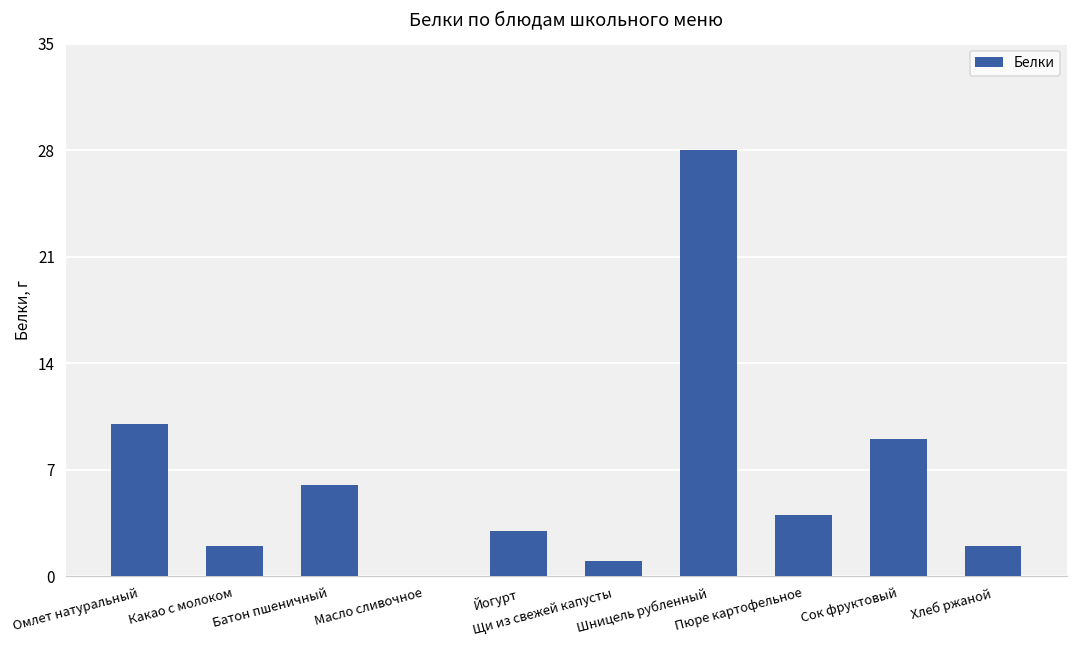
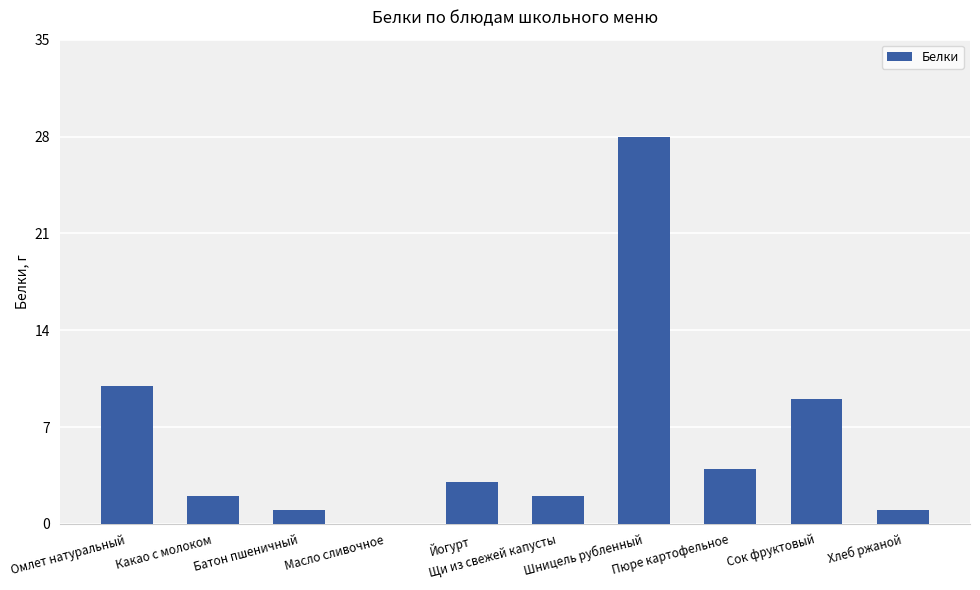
  {
    "Омлет натуральный": 10,
    "Какао с молоком": 2,
-   "Батон пшеничный": 6,
+   "Батон пшеничный": 1,
    "Масло сливочное": 0,
    "Йогурт": 3,
-   "Щи из свежей капусты": 1,
+   "Щи из свежей капусты": 2,
    "Шницель рубленный": 28,
    "Пюре картофельное": 4,
    "Сок фруктовый": 9,
-   "Хлеб ржаной": 2
+   "Хлеб ржаной": 1
  }
